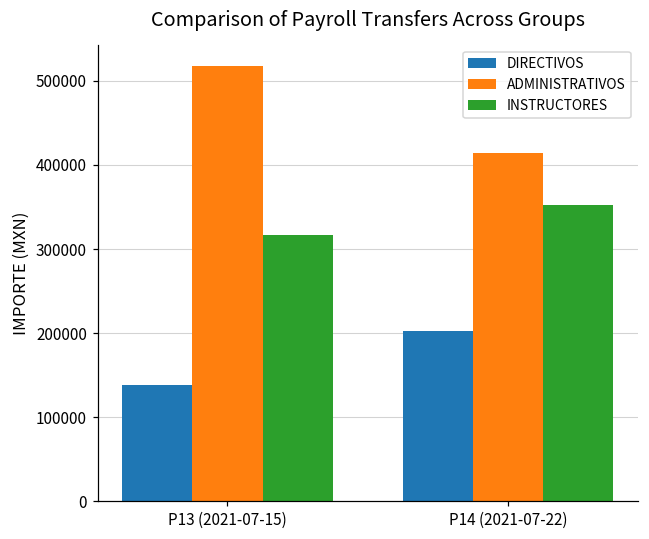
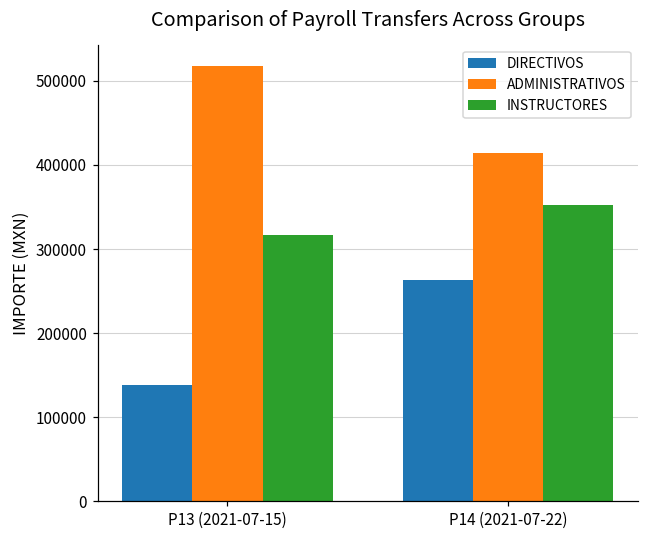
  {
    "DIRECTIVOS": {
      "P13 (2021-07-15)": 140000,
-     "P14 (2021-07-22)": 200000
+     "P14 (2021-07-22)": 260000
    },
    "ADMINISTRATIVOS": {
      "P13 (2021-07-15)": 520000,
      "P14 (2021-07-22)": 410000
    },
    "INSTRUCTORES": {
      "P13 (2021-07-15)": 320000,
      "P14 (2021-07-22)": 350000
    }
  }
